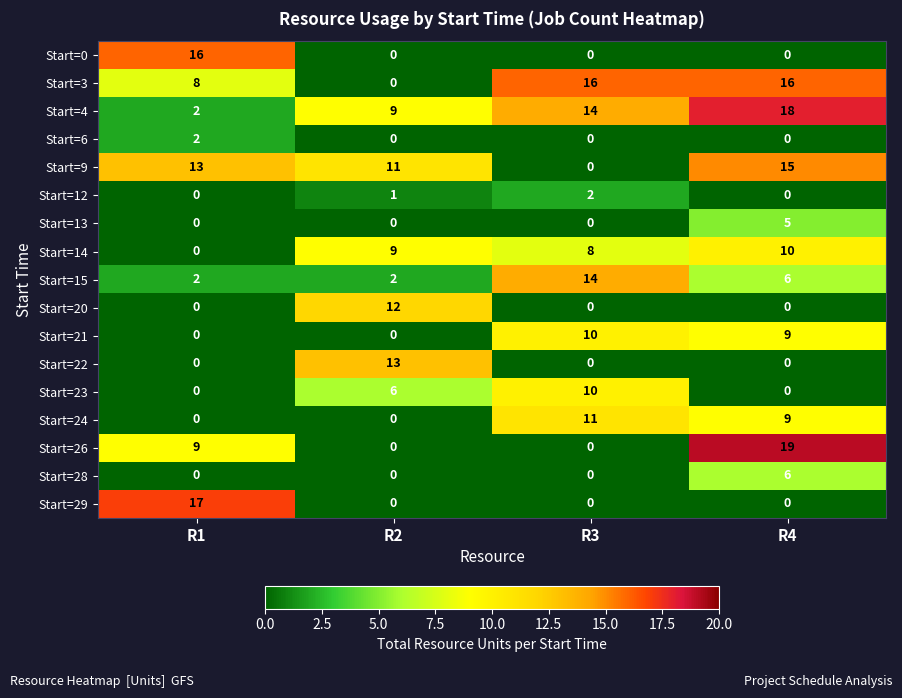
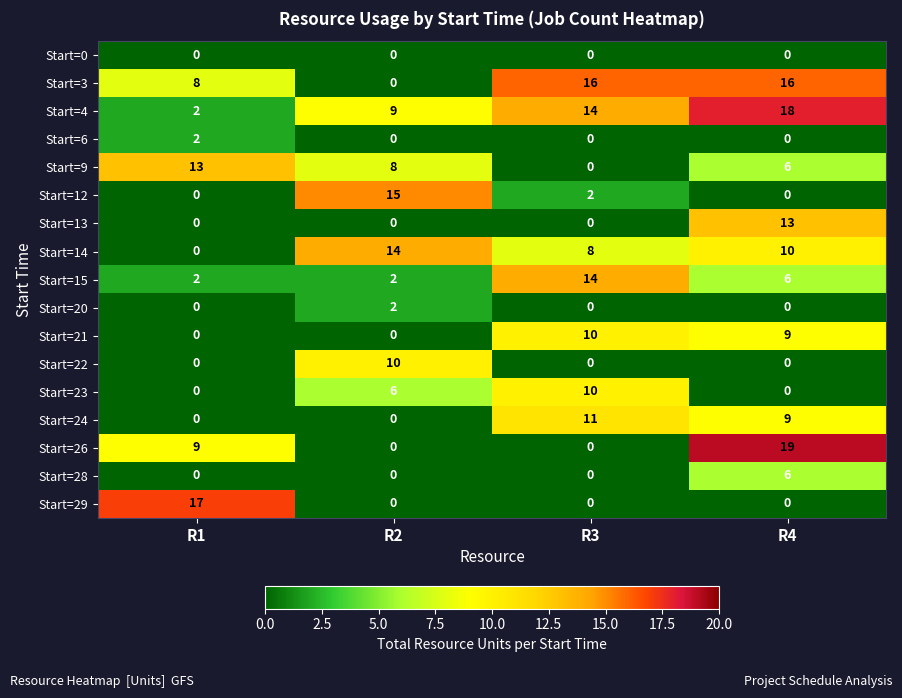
  {
    "Start=0": {
-     "R1": 16,
+     "R1": 0,
      "R2": 0,
      "R3": 0,
      "R4": 0
    },
    "Start=3": {
      "R1": 8,
      "R2": 0,
      "R3": 16,
      "R4": 16
    },
    "Start=4": {
      "R1": 2,
      "R2": 9,
      "R3": 14,
      "R4": 18
    },
    "Start=6": {
      "R1": 2,
      "R2": 0,
      "R3": 0,
      "R4": 0
    },
    "Start=9": {
      "R1": 13,
-     "R2": 11,
+     "R2": 8,
      "R3": 0,
-     "R4": 15
+     "R4": 6
    },
    "Start=12": {
      "R1": 0,
-     "R2": 1,
+     "R2": 15,
      "R3": 2,
      "R4": 0
    },
    "Start=13": {
      "R1": 0,
      "R2": 0,
      "R3": 0,
-     "R4": 5
+     "R4": 13
    },
    "Start=14": {
      "R1": 0,
-     "R2": 9,
+     "R2": 14,
      "R3": 8,
      "R4": 10
    },
    "Start=15": {
      "R1": 2,
      "R2": 2,
      "R3": 14,
      "R4": 6
    },
    "Start=20": {
      "R1": 0,
-     "R2": 12,
+     "R2": 2,
      "R3": 0,
      "R4": 0
    },
    "Start=21": {
      "R1": 0,
      "R2": 0,
      "R3": 10,
      "R4": 9
    },
    "Start=22": {
      "R1": 0,
-     "R2": 13,
+     "R2": 10,
      "R3": 0,
      "R4": 0
    },
    "Start=23": {
      "R1": 0,
      "R2": 6,
      "R3": 10,
      "R4": 0
    },
    "Start=24": {
      "R1": 0,
      "R2": 0,
      "R3": 11,
      "R4": 9
    },
    "Start=26": {
      "R1": 9,
      "R2": 0,
      "R3": 0,
      "R4": 19
    },
    "Start=28": {
      "R1": 0,
      "R2": 0,
      "R3": 0,
      "R4": 6
    },
    "Start=29": {
      "R1": 17,
      "R2": 0,
      "R3": 0,
      "R4": 0
    }
  }
